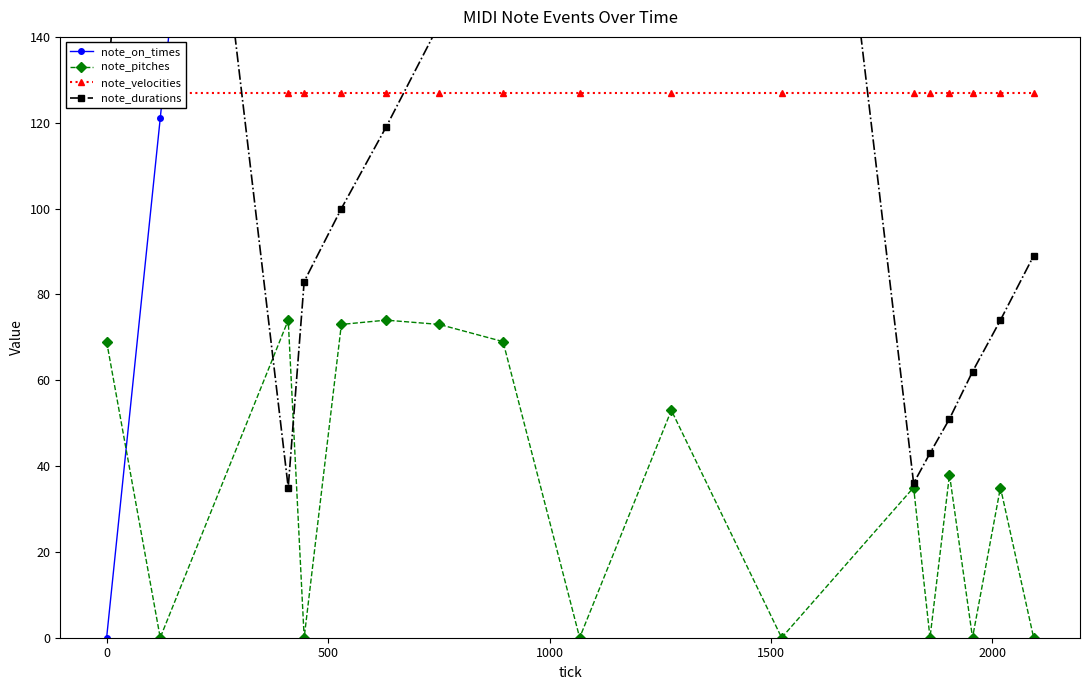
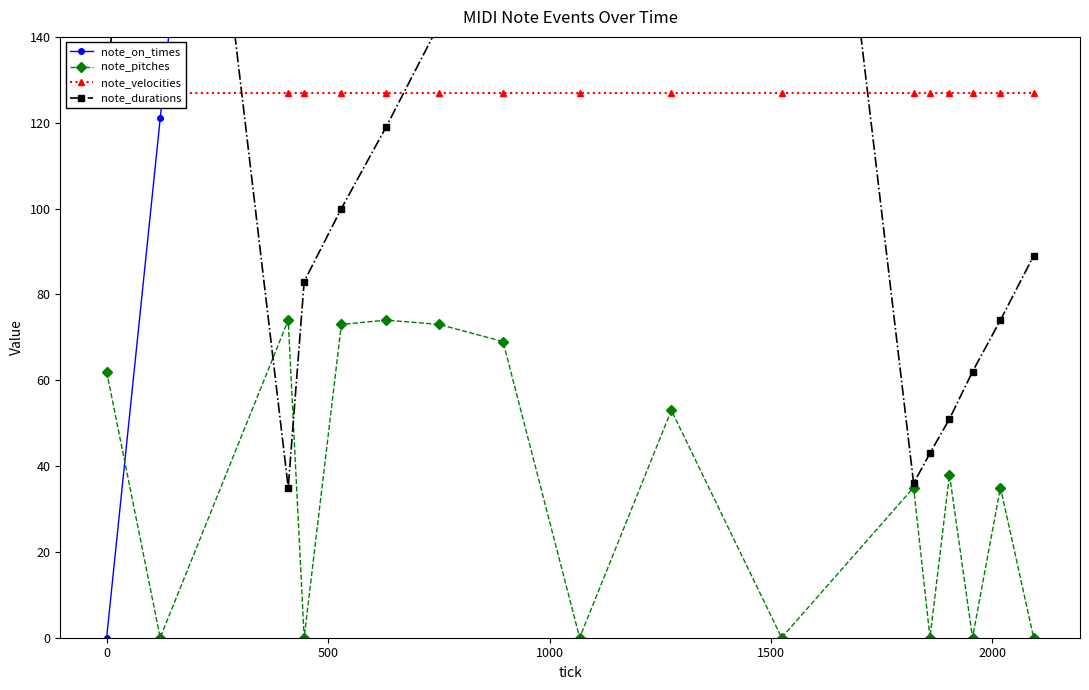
  {
    "note_on_times": {
      "0": 0
    },
    "note_pitches": {
-     "0": 69
+     "0": 62
    }
  }
